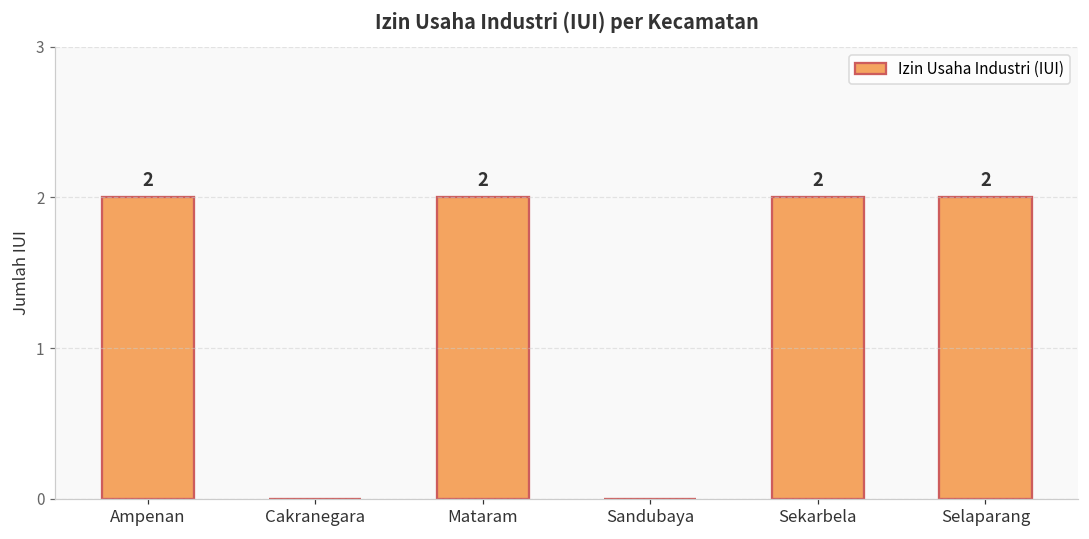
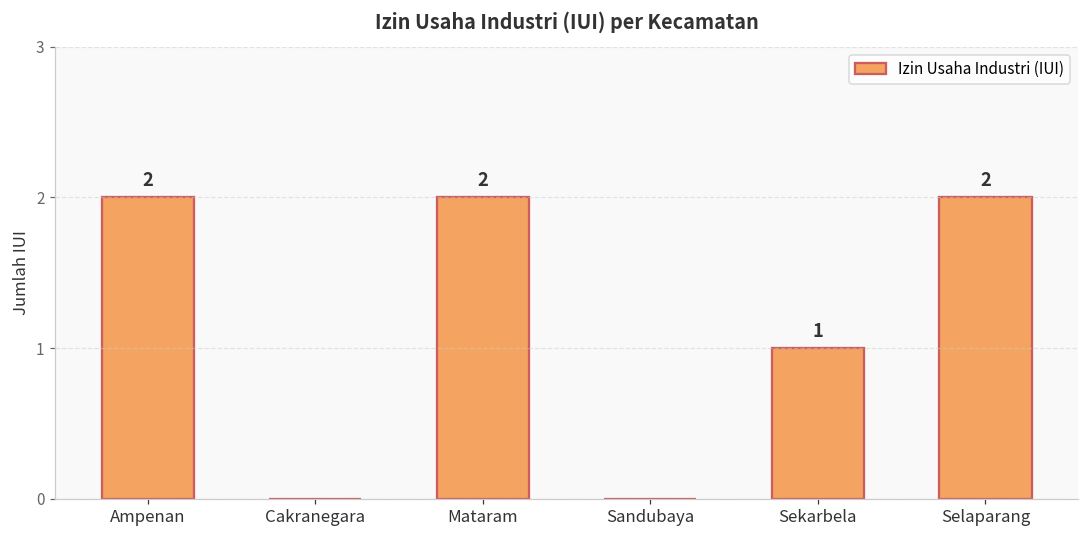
  {
    "Ampenan": 2,
    "Mataram": 2,
-   "Sekarbela": 2,
+   "Sekarbela": 1,
    "Selaparang": 2
  }
